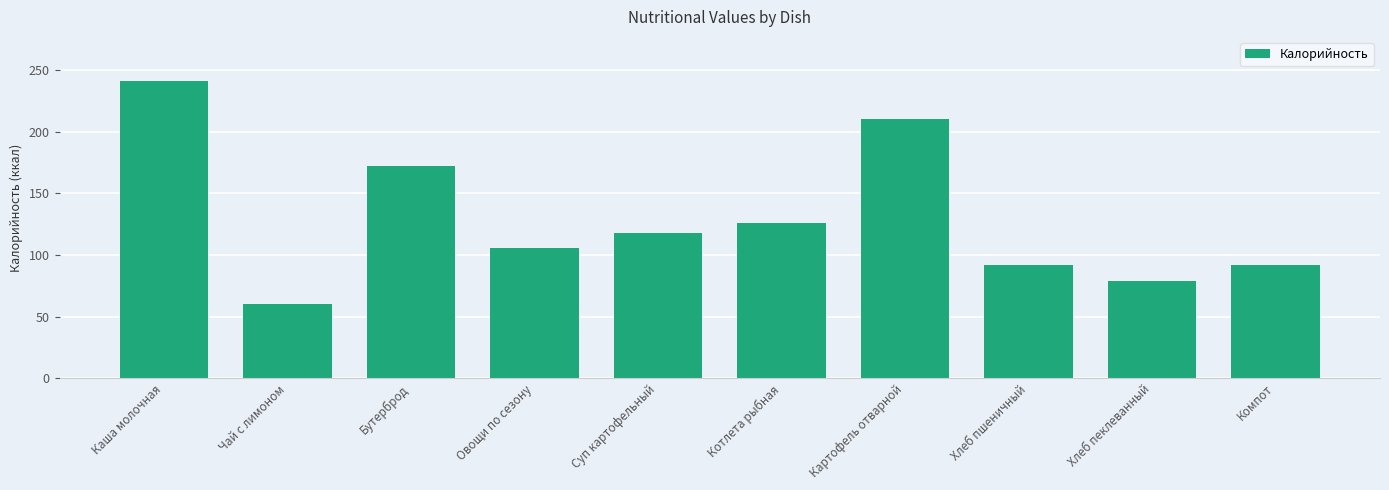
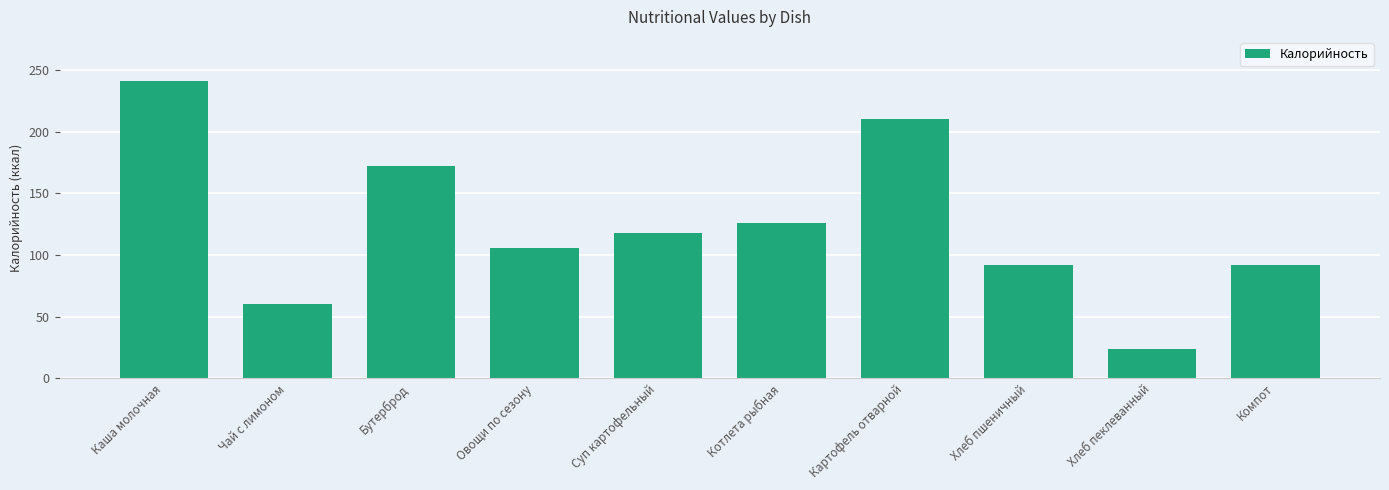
  {
    "Каша молочная": 241,
    "Чай с лимоном": 60,
    "Бутерброд": 172,
    "Овощи по сезону": 106,
    "Суп картофельный": 118,
    "Котлета рыбная": 126,
    "Картофель отварной": 211,
    "Хлеб пшеничный": 92,
-   "Хлеб пеклеванный": 79,
+   "Хлеб пеклеванный": 24,
    "Компот": 92
  }
